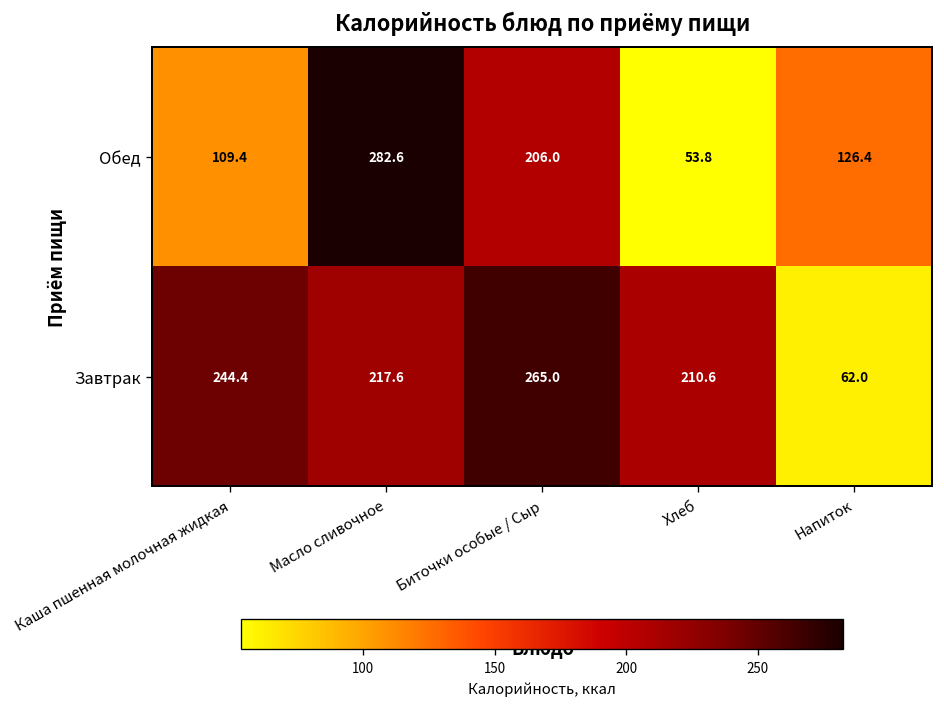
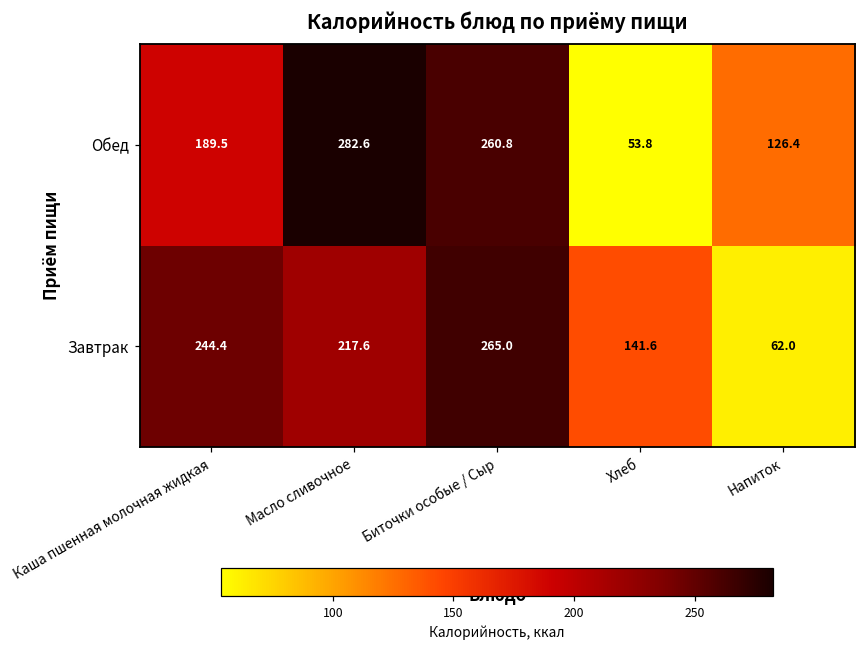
  {
    "Обед": {
-     "Каша пшенная молочная жидкая": 109.4,
+     "Каша пшенная молочная жидкая": 189.5,
      "Масло сливочное": 282.6,
-     "Биточки особые / Сыр": 206.0,
+     "Биточки особые / Сыр": 260.8,
      "Хлеб": 53.8,
      "Напиток": 126.4
    },
    "Завтрак": {
      "Каша пшенная молочная жидкая": 244.4,
      "Масло сливочное": 217.6,
      "Биточки особые / Сыр": 265.0,
-     "Хлеб": 210.6,
+     "Хлеб": 141.6,
      "Напиток": 62.0
    }
  }
